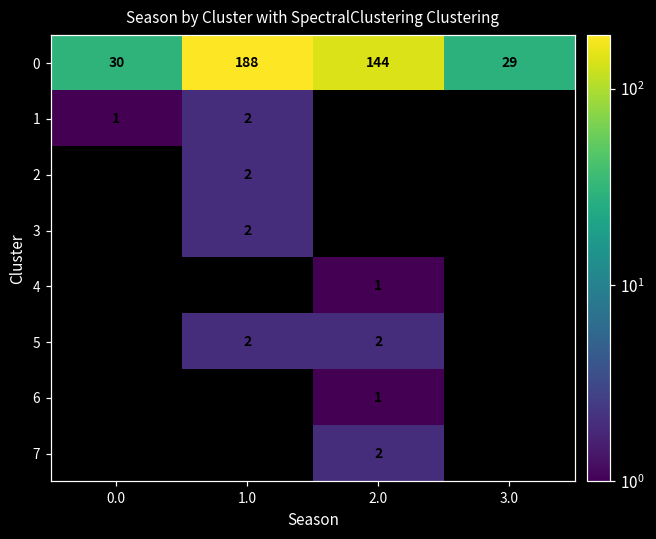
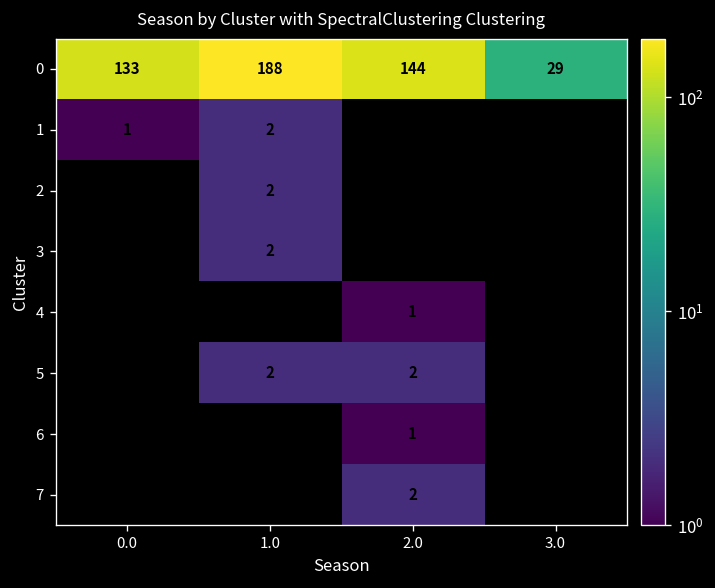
  {
    "0": {
-     "0.0": 30,
+     "0.0": 133,
      "1.0": 188,
      "2.0": 144,
      "3.0": 29
    },
    "1": {
      "0.0": 1,
      "1.0": 2
    },
    "2": {
      "1.0": 2
    },
    "3": {
      "1.0": 2
    },
    "4": {
      "2.0": 1
    },
    "5": {
      "1.0": 2,
      "2.0": 2
    },
    "6": {
      "2.0": 1
    },
    "7": {
      "2.0": 2
    }
  }
